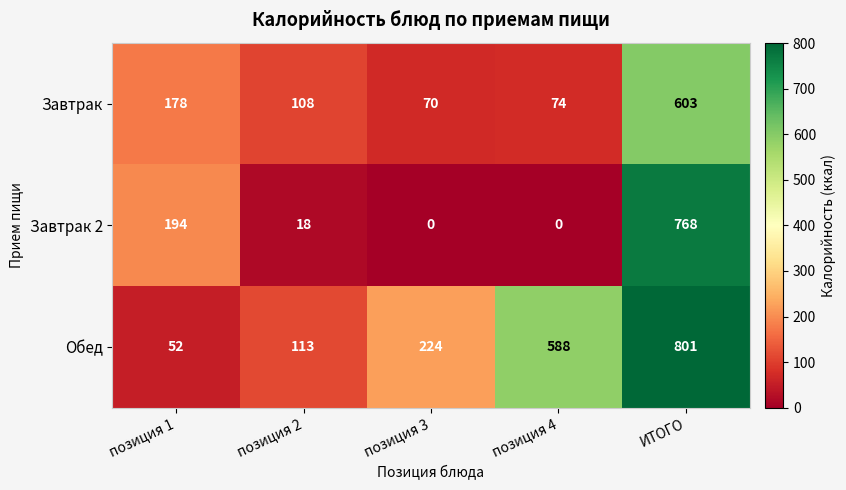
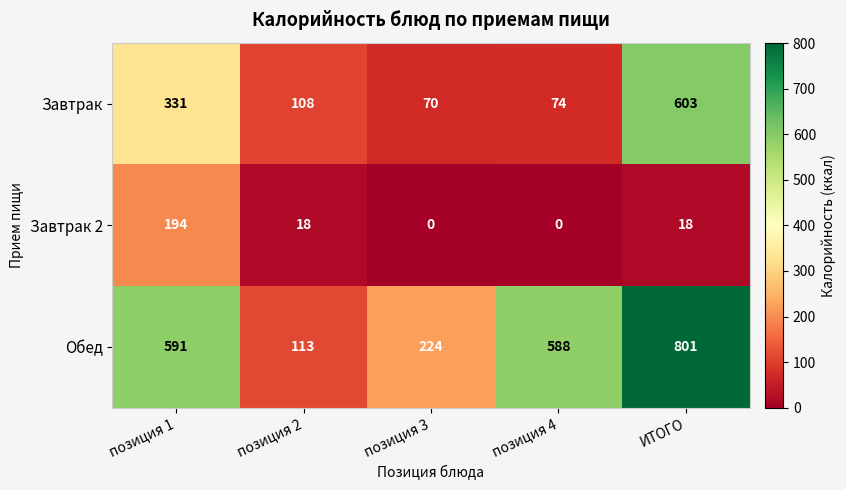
  {
    "Завтрак": {
-     "позиция 1": 178,
+     "позиция 1": 331,
      "позиция 2": 108,
      "позиция 3": 70,
      "позиция 4": 74,
      "ИТОГО": 603
    },
    "Завтрак 2": {
      "позиция 1": 194,
      "позиция 2": 18,
      "позиция 3": 0,
      "позиция 4": 0,
-     "ИТОГО": 768
+     "ИТОГО": 18
    },
    "Обед": {
-     "позиция 1": 52,
+     "позиция 1": 591,
      "позиция 2": 113,
      "позиция 3": 224,
      "позиция 4": 588,
      "ИТОГО": 801
    }
  }
